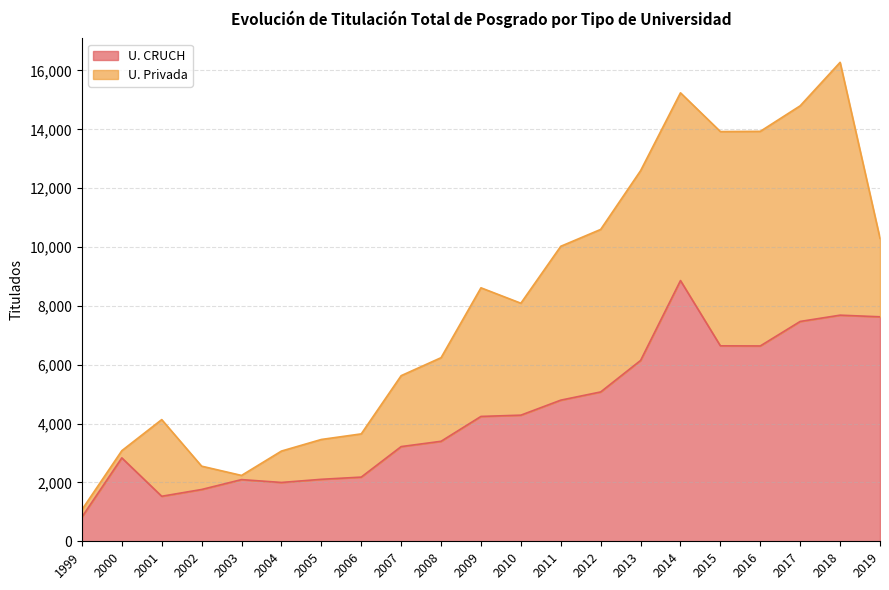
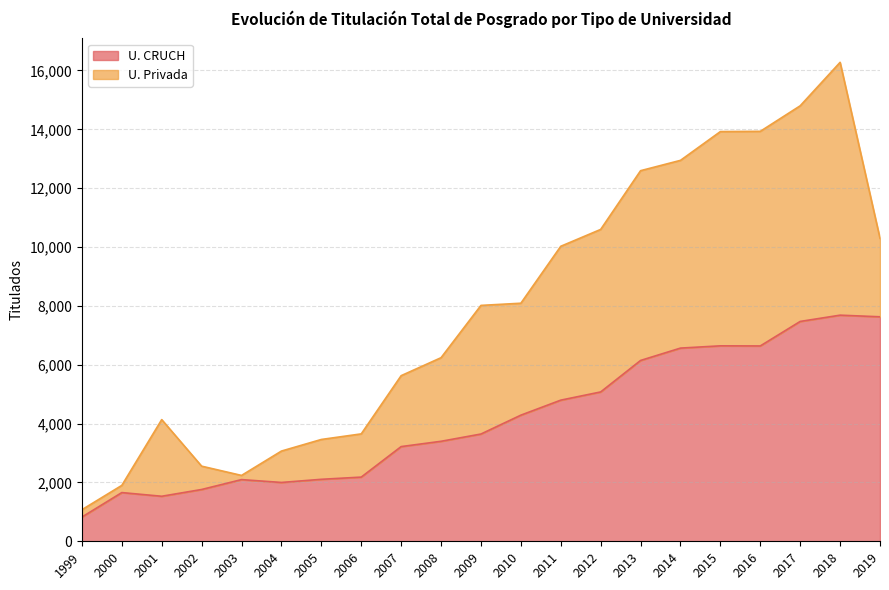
  {
    "U. CRUCH": {
      "1999": "800",
-     "2000": "2,800",
+     "2000": "1,700",
      "2001": "1,500",
      "2002": "1,800",
      "2003": "2,100",
      "2004": "2,000",
      "2005": "2,100",
      "2006": "2,200",
      "2007": "3,200",
      "2008": "3,400",
-     "2009": "4,200",
+     "2009": "3,600",
      "2010": "4,300",
      "2011": "4,800",
      "2012": "5,100",
      "2013": "6,100",
-     "2014": "8,900",
+     "2014": "6,600",
      "2015": "6,600",
      "2016": "6,600",
      "2017": "7,500",
      "2018": "7,700",
      "2019": "7,600"
    },
    "U. Privada": {
      "1999": "300",
      "2000": "200",
      "2001": "2,600",
      "2002": "800",
      "2003": "100",
      "2004": "1,100",
      "2005": "1,400",
      "2006": "1,500",
      "2007": "2,400",
      "2008": "2,800",
      "2009": "4,400",
      "2010": "3,800",
      "2011": "5,200",
      "2012": "5,500",
      "2013": "6,400",
      "2014": "6,400",
      "2015": "7,300",
      "2016": "7,300",
      "2017": "7,300",
      "2018": "8,600",
      "2019": "2,700"
    }
  }
